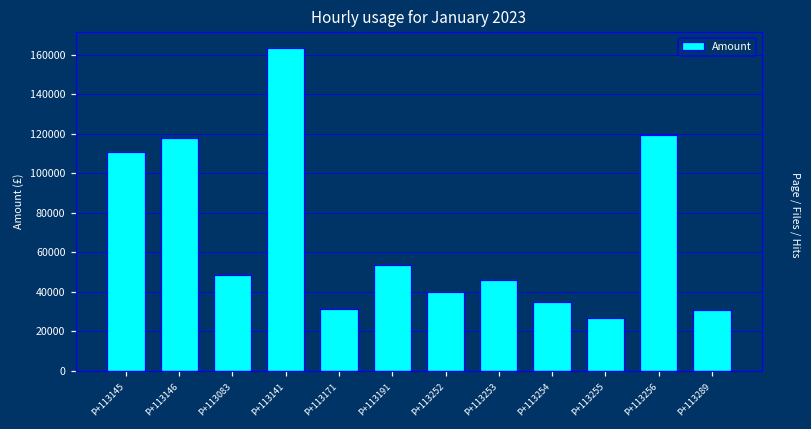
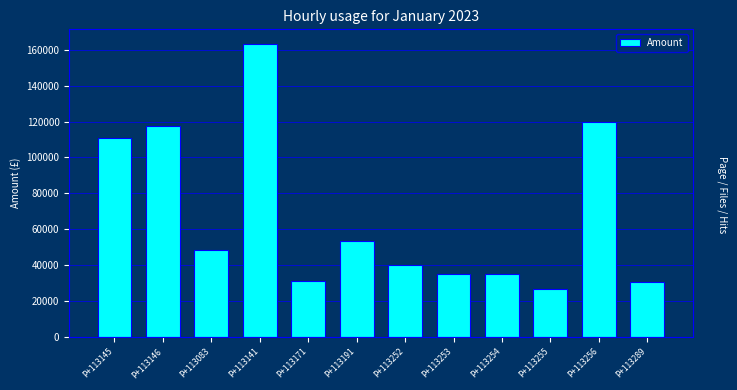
  {
    "P+113145": 111000,
    "P+113146": 118000,
    "P+113083": 48000,
    "P+113141": 163000,
    "P+113171": 31000,
    "P+113191": 54000,
    "P+113252": 40000,
-   "P+113253": 46000,
+   "P+113253": 35000,
    "P+113254": 35000,
    "P+113255": 27000,
    "P+113256": 119000,
    "P+113289": 31000
  }
